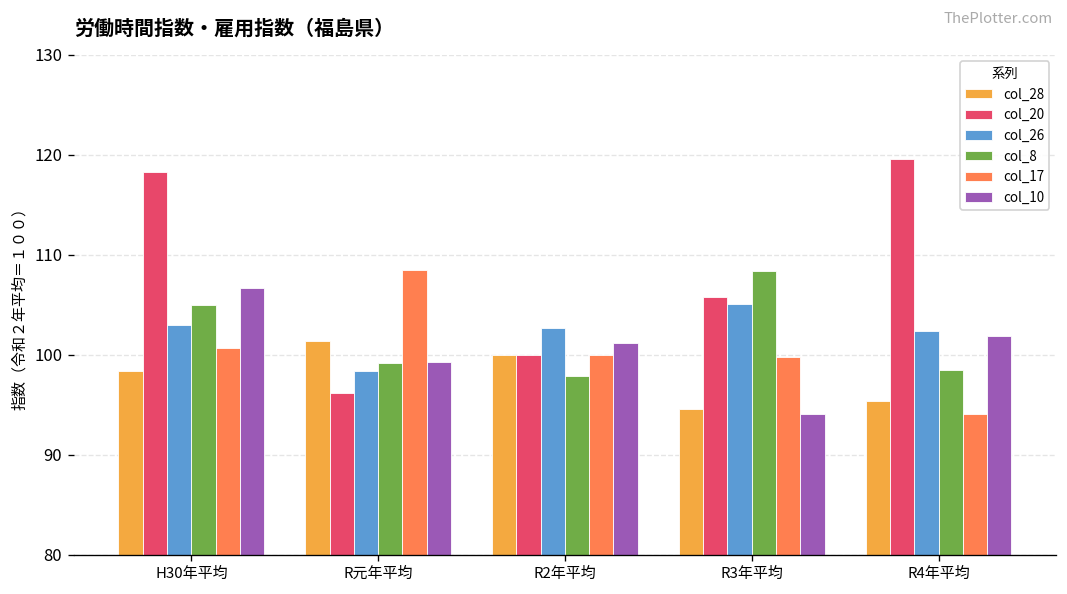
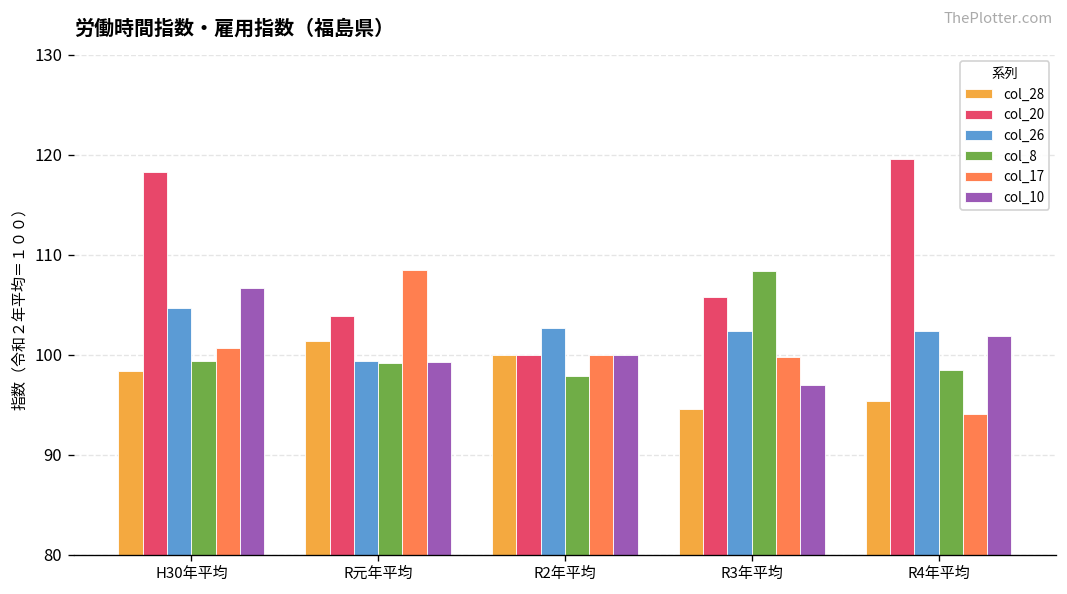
  {
    "col_20": {
      "H30年平均": 118,
-     "R元年平均": 96,
+     "R元年平均": 104,
      "R2年平均": 100,
      "R3年平均": 106,
      "R4年平均": 120
    },
    "col_26": {
-     "H30年平均": 103,
-     "R元年平均": 98,
+     "H30年平均": 105,
+     "R元年平均": 99,
      "R2年平均": 103,
-     "R3年平均": 105,
+     "R3年平均": 102,
      "R4年平均": 102
    },
    "col_8": {
-     "H30年平均": 105,
+     "H30年平均": 99,
      "R元年平均": 99,
      "R2年平均": 98,
      "R3年平均": 108,
      "R4年平均": 99
    },
    "col_10": {
      "H30年平均": 107,
      "R元年平均": 99,
-     "R2年平均": 101,
-     "R3年平均": 94,
+     "R2年平均": 100,
+     "R3年平均": 97,
      "R4年平均": 102
    }
  }
